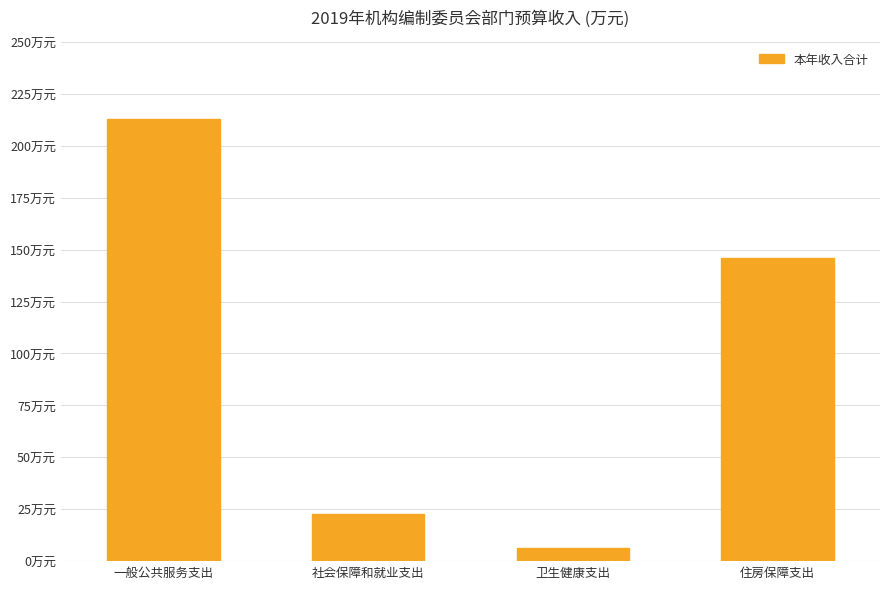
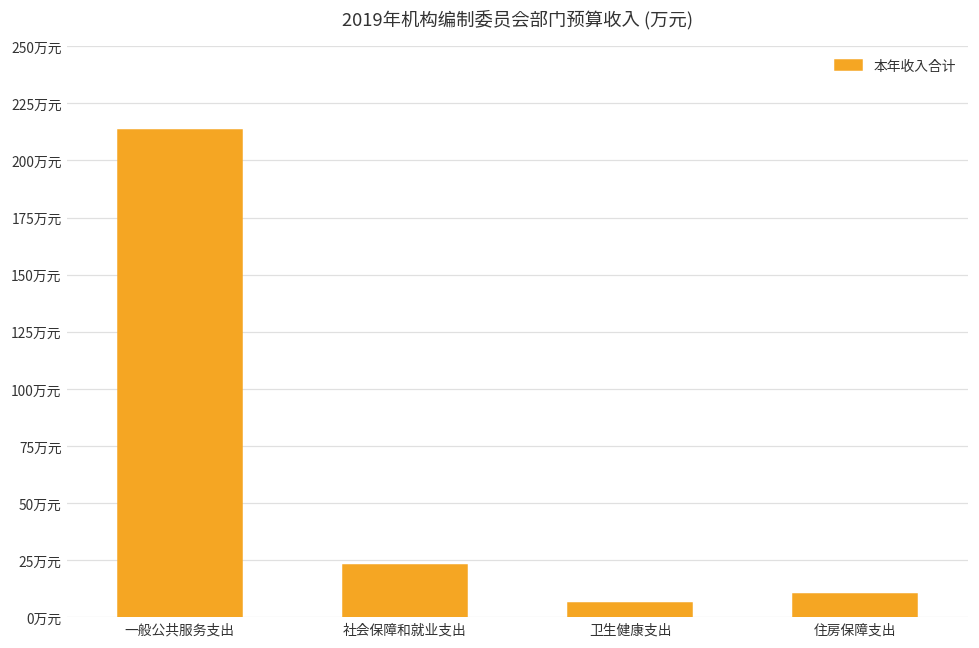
  {
    "一般公共服务支出": "213万元",
    "社会保障和就业支出": "23万元",
    "卫生健康支出": "6万元",
-   "住房保障支出": "146万元"
+   "住房保障支出": "10万元"
  }
